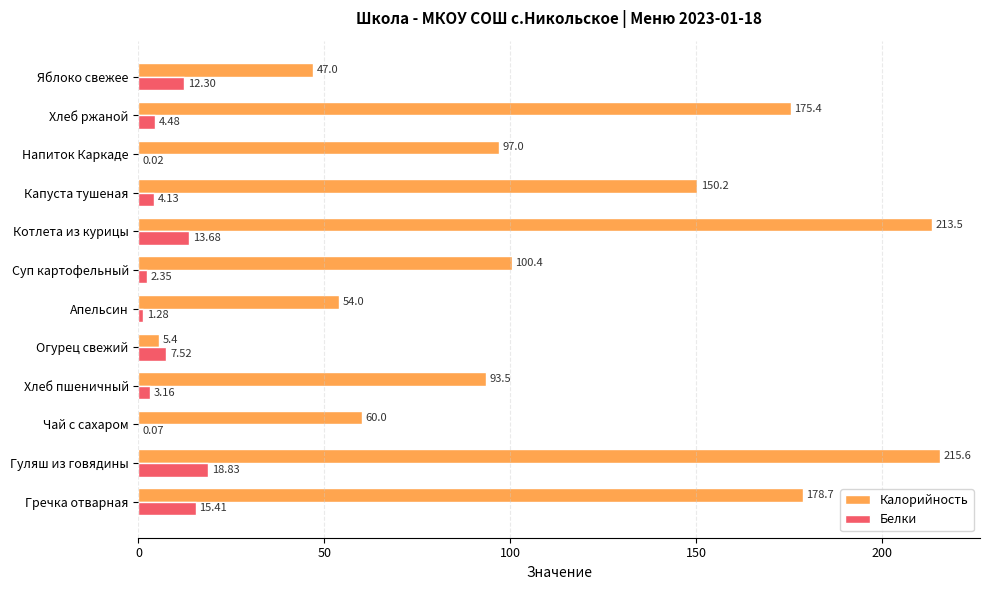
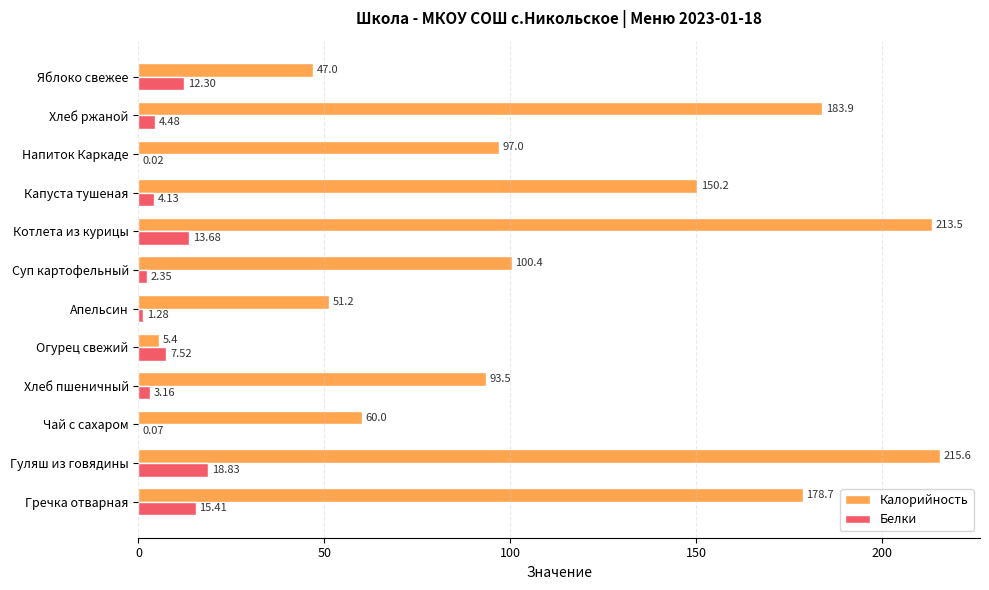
  {
    "Калорийность": {
      "Яблоко свежее": 47.0,
-     "Хлеб ржаной": 175.4,
+     "Хлеб ржаной": 183.9,
      "Напиток Каркаде": 97.0,
      "Капуста тушеная": 150.2,
      "Котлета из курицы": 213.5,
      "Суп картофельный": 100.4,
-     "Апельсин": 54.0,
+     "Апельсин": 51.2,
      "Огурец свежий": 5.4,
      "Хлеб пшеничный": 93.5,
      "Чай с сахаром": 60.0,
      "Гуляш из говядины": 215.6,
      "Гречка отварная": 178.7
    },
    "Белки": {
      "Яблоко свежее": 12.30,
      "Хлеб ржаной": 4.48,
      "Напиток Каркаде": 0.02,
      "Капуста тушеная": 4.13,
      "Котлета из курицы": 13.68,
      "Суп картофельный": 2.35,
      "Апельсин": 1.28,
      "Огурец свежий": 7.52,
      "Хлеб пшеничный": 3.16,
      "Чай с сахаром": 0.07,
      "Гуляш из говядины": 18.83,
      "Гречка отварная": 15.41
    }
  }
